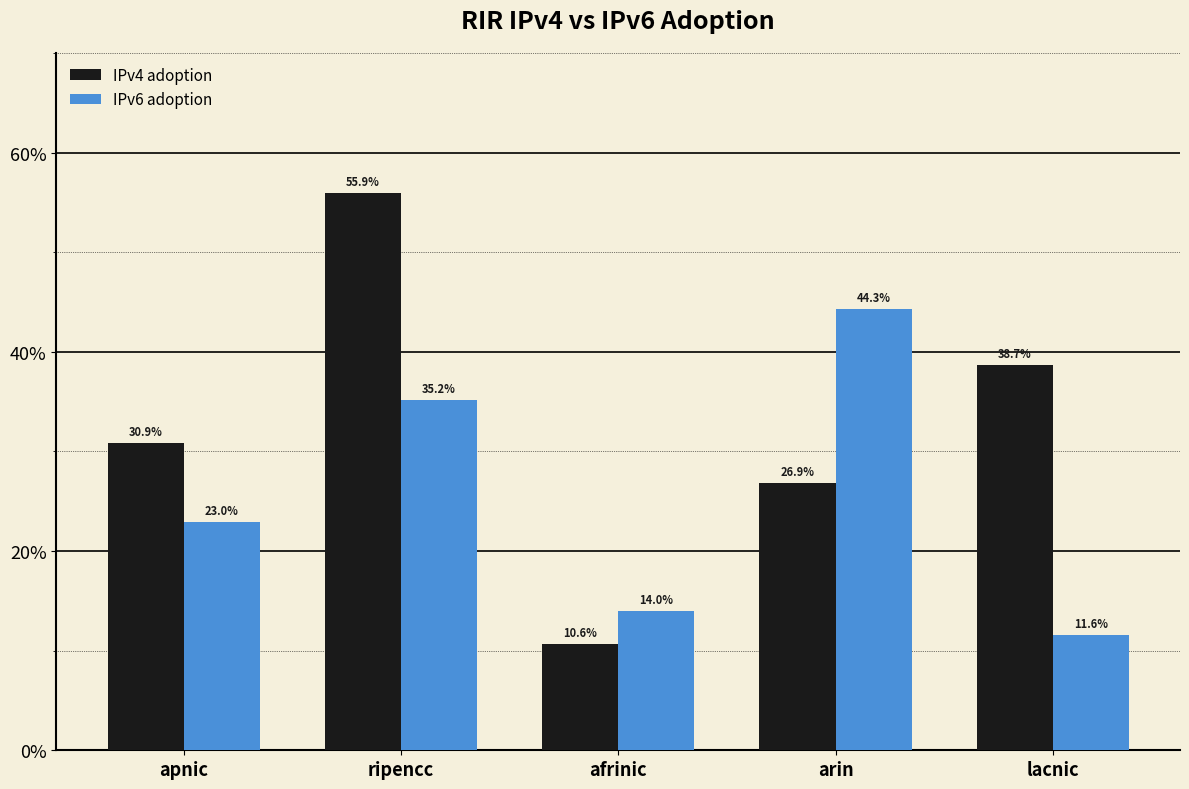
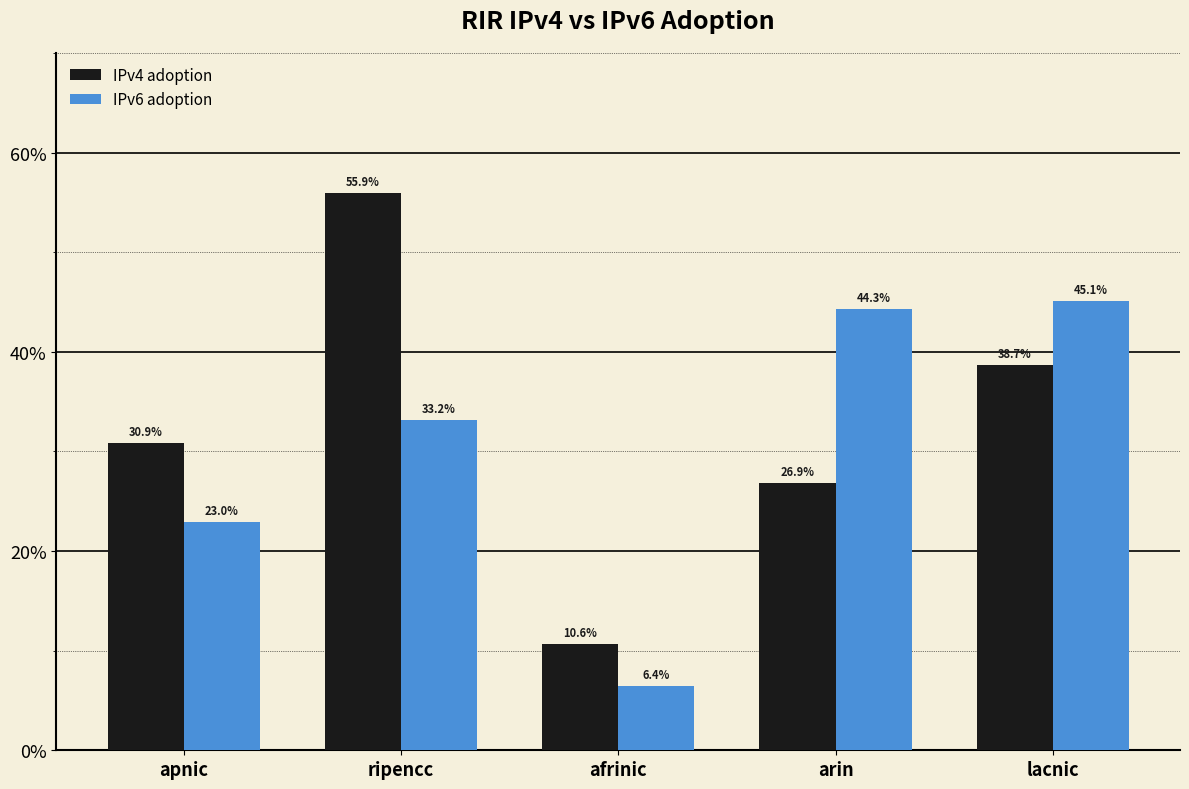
  {
    "IPv4 adoption": {
      "apnic": "30.9%",
      "ripencc": "55.9%",
      "afrinic": "10.6%",
      "arin": "26.9%",
      "lacnic": "38.7%"
    },
    "IPv6 adoption": {
      "apnic": "23.0%",
-     "ripencc": "35.2%",
-     "afrinic": "14.0%",
+     "ripencc": "33.2%",
+     "afrinic": "6.4%",
      "arin": "44.3%",
-     "lacnic": "11.6%"
+     "lacnic": "45.1%"
    }
  }
